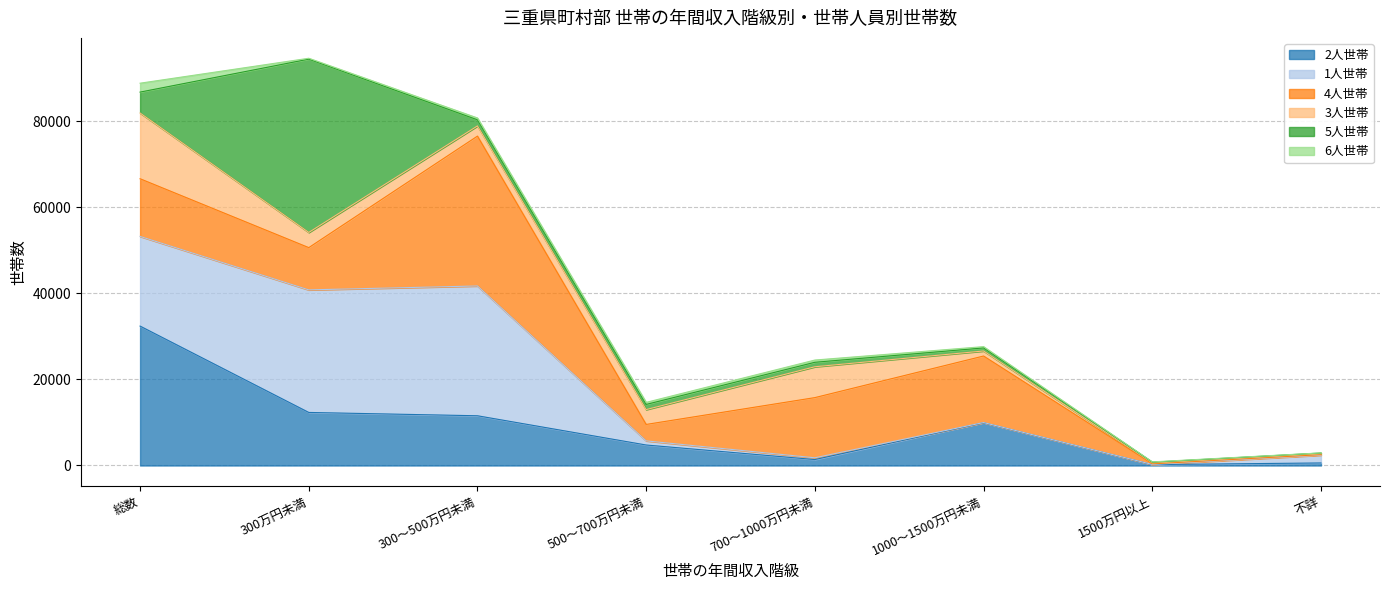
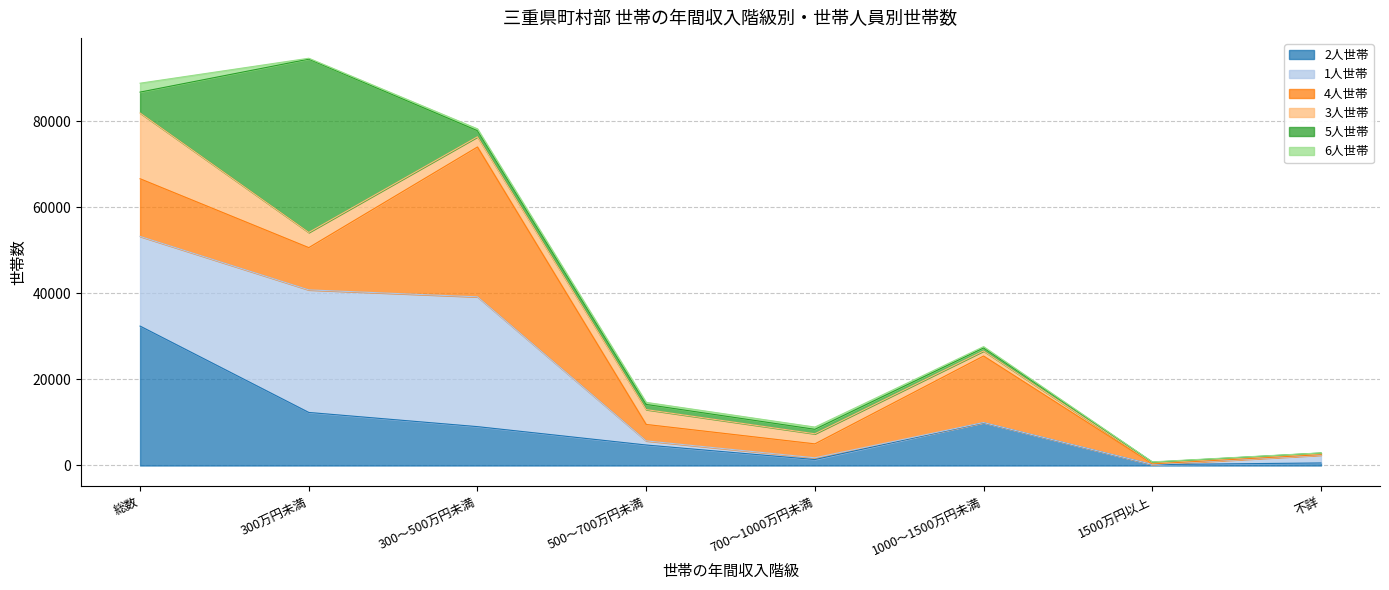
  {
    "2人世帯": {
      "総数": 32000,
      "300万円未満": 12000,
-     "300～500万円未満": 12000,
+     "300～500万円未満": 9000,
      "500～700万円未満": 5000,
      "不詳": 1000
    },
    "1人世帯": {
      "総数": 21000,
      "300万円未満": 28000,
      "300～500万円未満": 30000,
      "500～700万円未満": 1000
    },
    "4人世帯": {
      "総数": 13000,
      "300万円未満": 10000,
      "300～500万円未満": 35000,
      "500～700万円未満": 4000,
-     "700～1000万円未満": 14000,
+     "700～1000万円未満": 3000,
      "1000～1500万円未満": 15000
    },
    "3人世帯": {
      "総数": 15000,
      "300万円未満": 4000,
      "300～500万円未満": 2000,
      "500～700万円未満": 3000,
-     "700～1000万円未満": 7000,
+     "700～1000万円未満": 2000,
      "1000～1500万円未満": 1000
    },
    "5人世帯": {
      "総数": 5000
    },
    "6人世帯": {
      "総数": 2000
    }
  }
